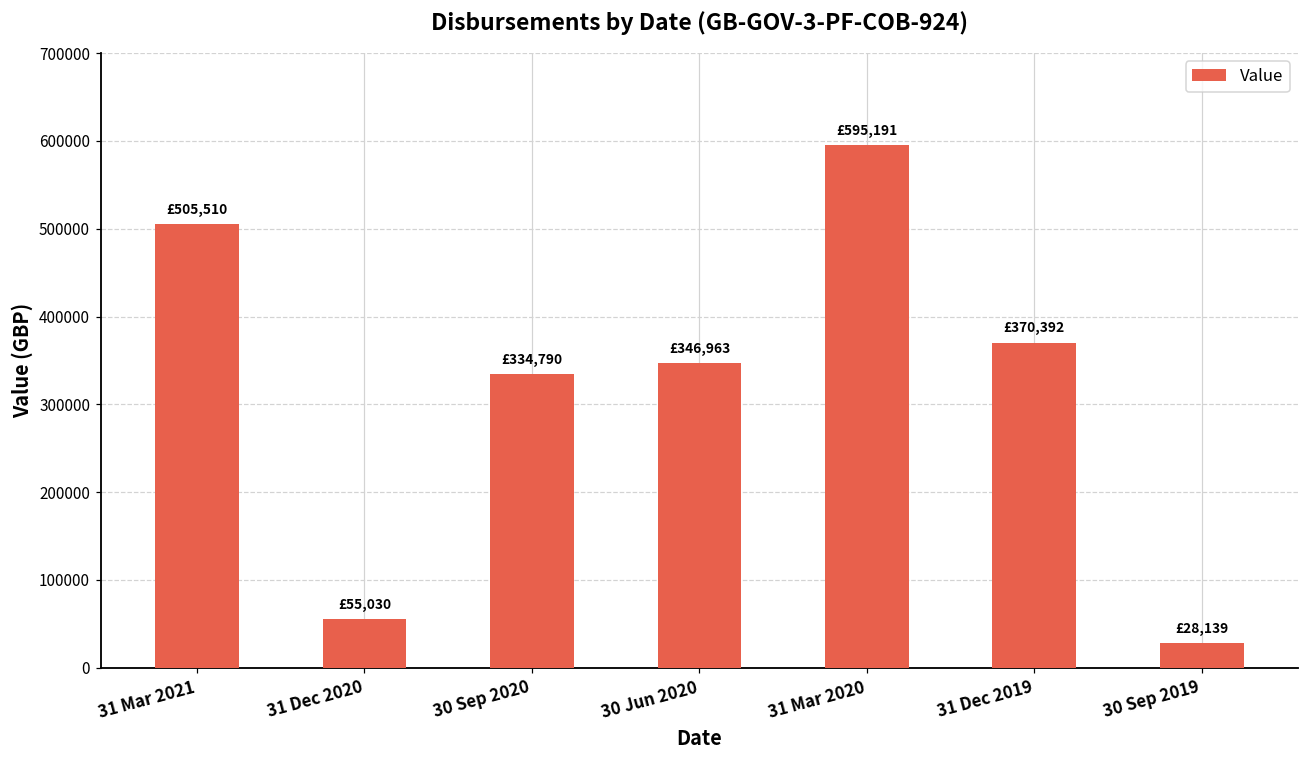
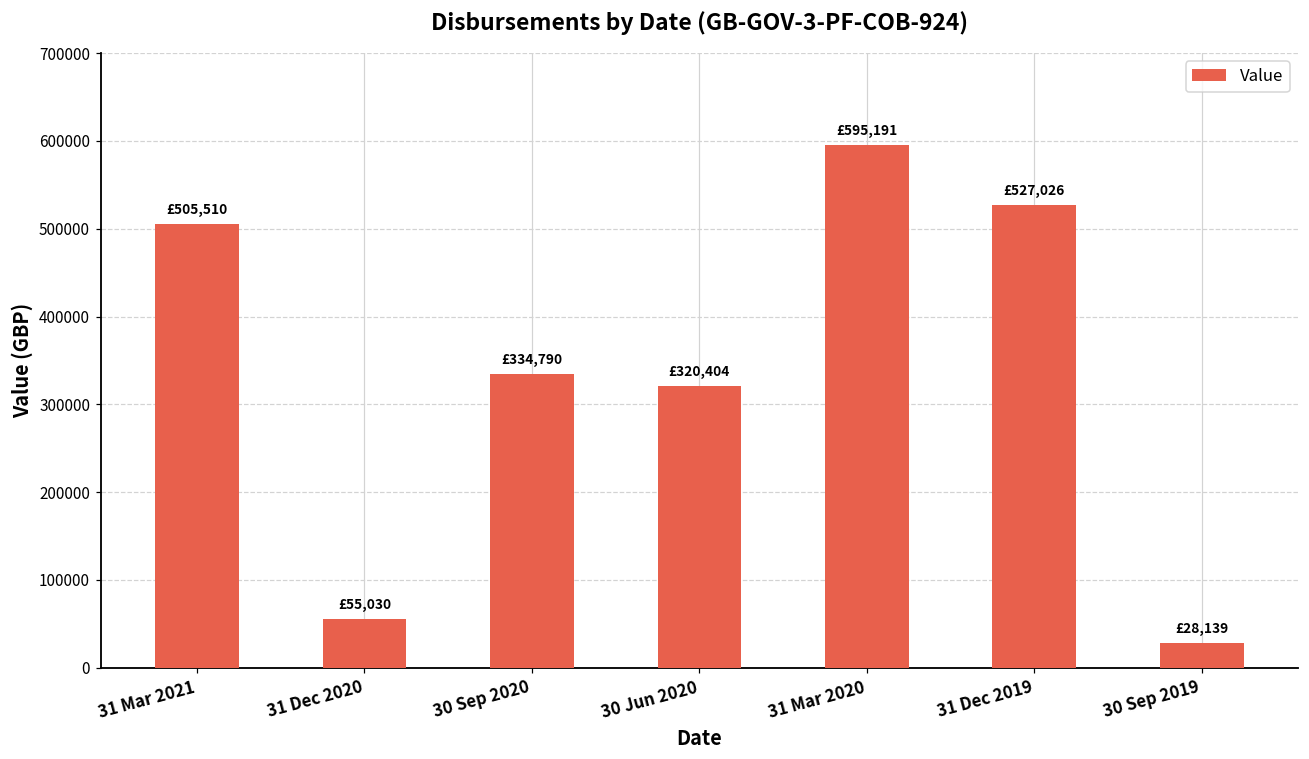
  {
    "31 Mar 2021": "£505,510",
    "31 Dec 2020": "£55,030",
    "30 Sep 2020": "£334,790",
-   "30 Jun 2020": "£346,963",
+   "30 Jun 2020": "£320,404",
    "31 Mar 2020": "£595,191",
-   "31 Dec 2019": "£370,392",
+   "31 Dec 2019": "£527,026",
    "30 Sep 2019": "£28,139"
  }
